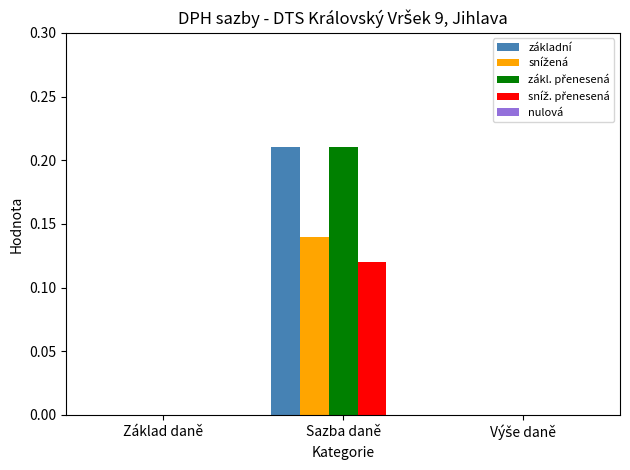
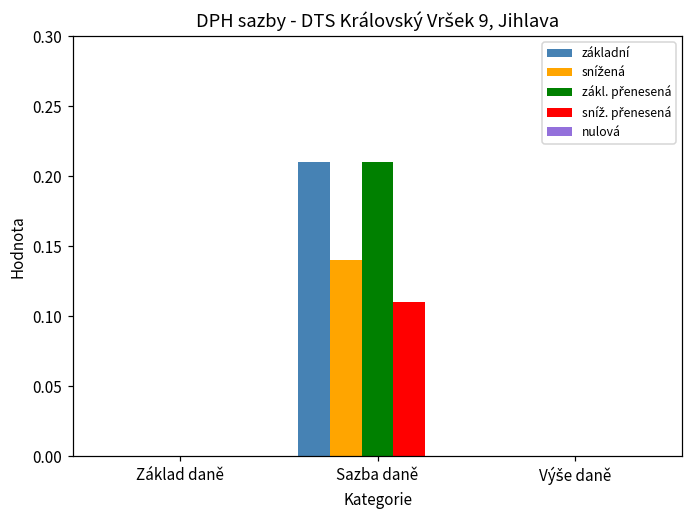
  {
    "základní": {
      "Základ daně": 0.00,
      "Sazba daně": 0.21,
      "Výše daně": 0.00
    },
    "snížená": {
      "Základ daně": 0.00,
      "Sazba daně": 0.14,
      "Výše daně": 0.00
    },
    "zákl. přenesená": {
      "Základ daně": 0.00,
      "Sazba daně": 0.21,
      "Výše daně": 0.00
    },
    "sníž. přenesená": {
      "Základ daně": 0.00,
-     "Sazba daně": 0.12,
+     "Sazba daně": 0.11,
      "Výše daně": 0.00
    },
    "nulová": {
      "Základ daně": 0.00,
      "Sazba daně": 0.00,
      "Výše daně": 0.00
    }
  }
